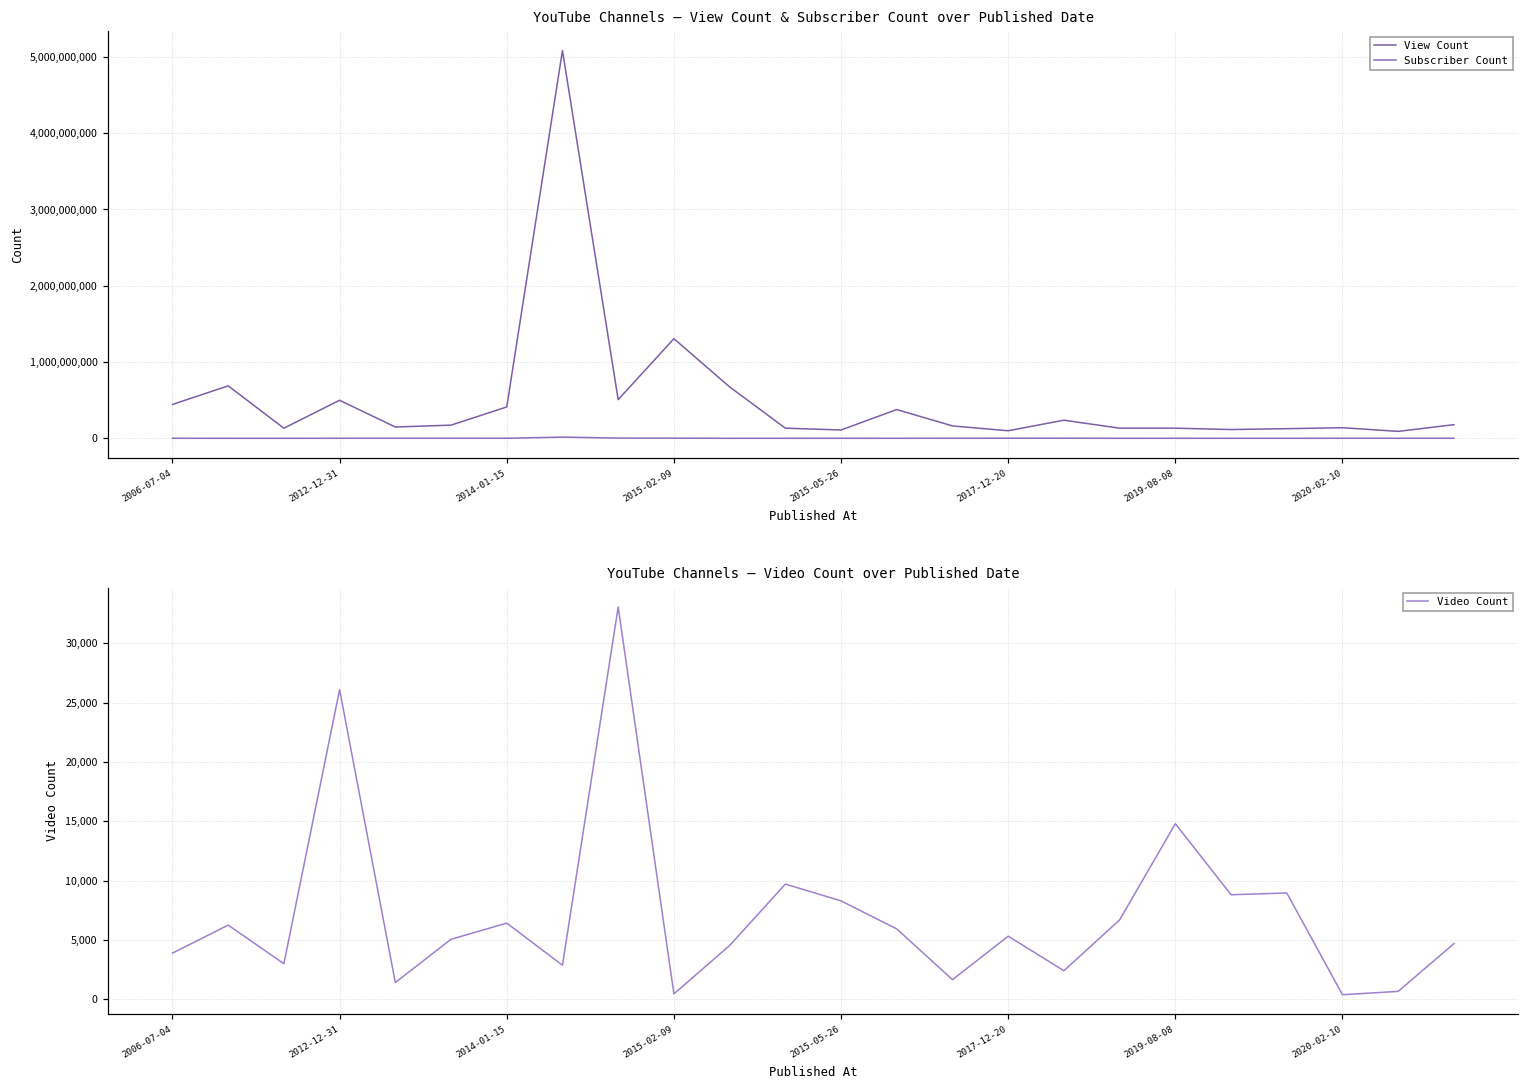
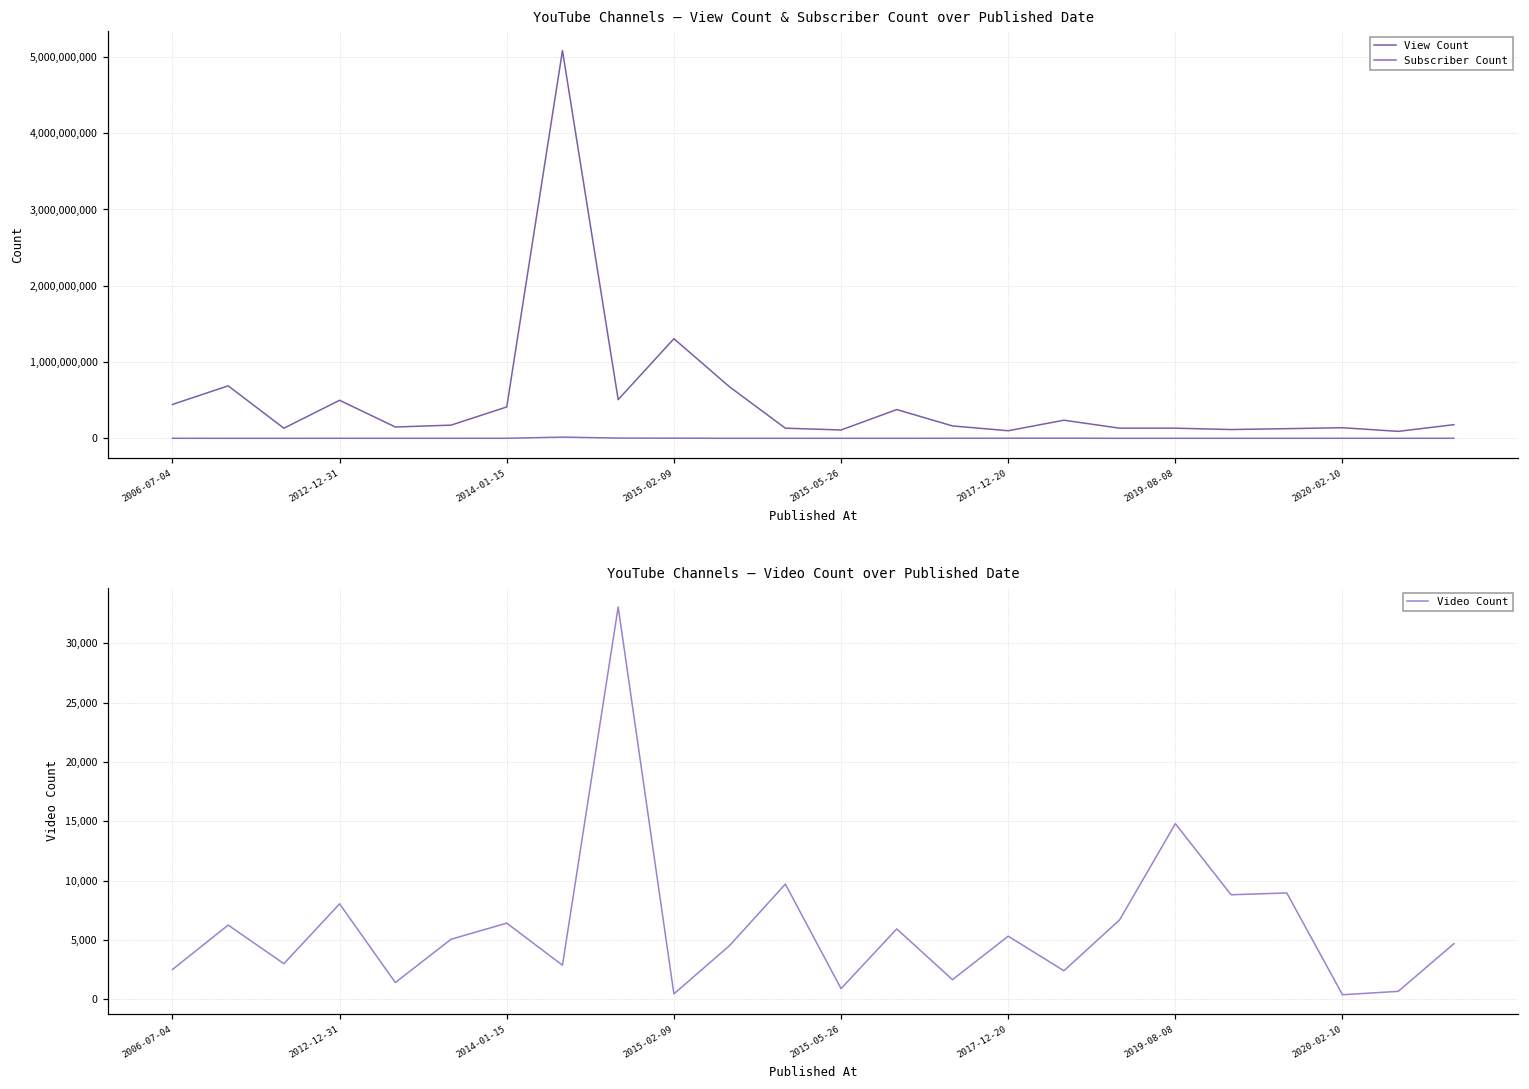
  {
    "YouTube Channels – Video Count over Published Date": {
-     "2006-07-04": "3,900",
-     "2012-12-31": "26,100",
+     "2006-07-04": "2,500",
+     "2012-12-31": "8,000",
      "2014-01-15": "6,400",
      "2015-02-09": "500",
-     "2015-05-26": "8,300",
+     "2015-05-26": "900",
      "2017-12-20": "5,300",
      "2019-08-08": "14,800",
      "2020-02-10": "400"
    }
  }
